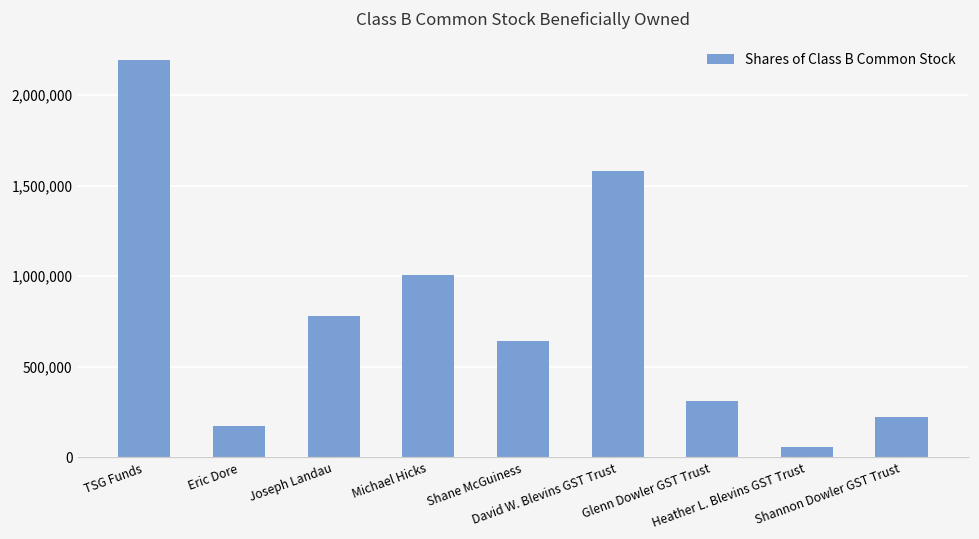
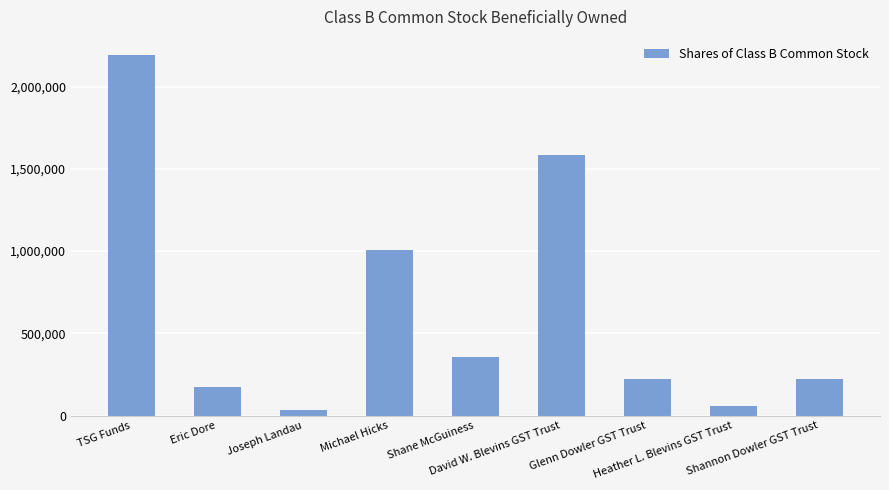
  {
    "TSG Funds": "2,190,000",
    "Eric Dore": "170,000",
-   "Joseph Landau": "780,000",
+   "Joseph Landau": "30,000",
    "Michael Hicks": "1,010,000",
-   "Shane McGuiness": "640,000",
+   "Shane McGuiness": "360,000",
    "David W. Blevins GST Trust": "1,580,000",
-   "Glenn Dowler GST Trust": "310,000",
+   "Glenn Dowler GST Trust": "220,000",
    "Heather L. Blevins GST Trust": "60,000",
    "Shannon Dowler GST Trust": "220,000"
  }
